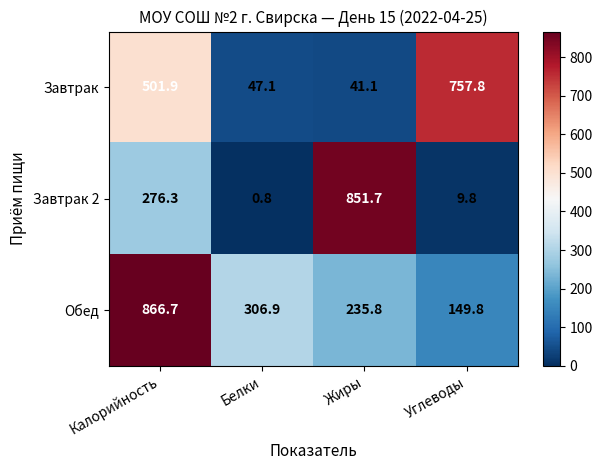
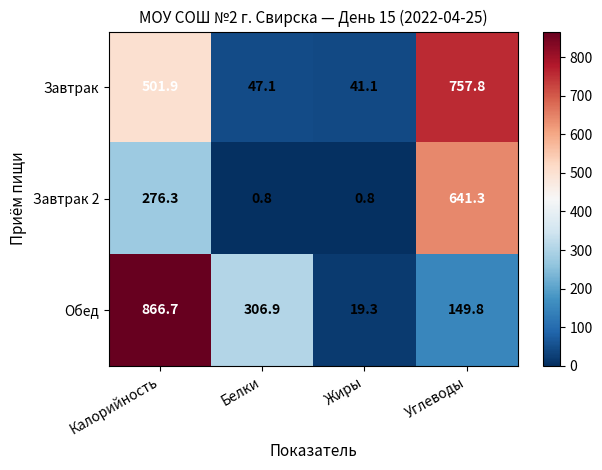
  {
    "Завтрак": {
      "Белки": 47.1,
      "Жиры": 41.1,
      "Углеводы": 757.8
    },
    "Завтрак 2": {
      "Калорийность": 276.3,
      "Белки": 0.8,
-     "Жиры": 851.7,
-     "Углеводы": 9.8
+     "Жиры": 0.8,
+     "Углеводы": 641.3
    },
    "Обед": {
      "Калорийность": 866.7,
      "Белки": 306.9,
-     "Жиры": 235.8,
+     "Жиры": 19.3,
      "Углеводы": 149.8
    }
  }
